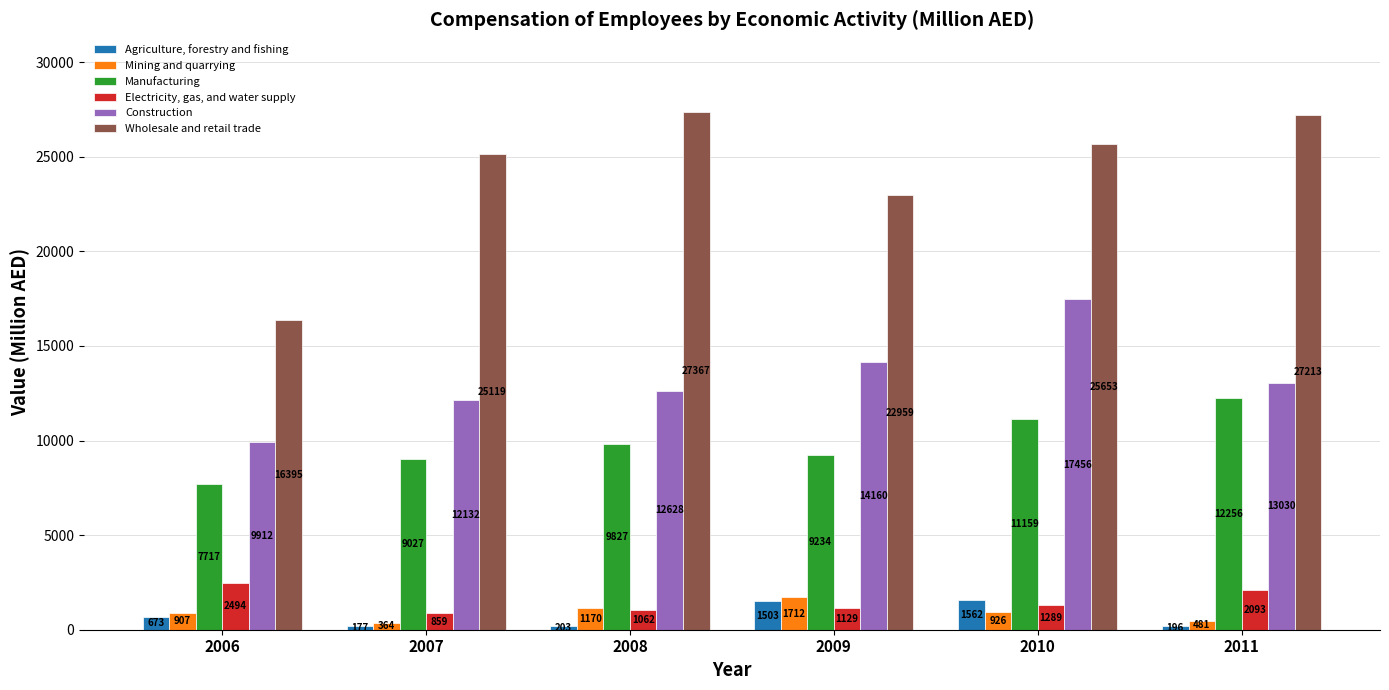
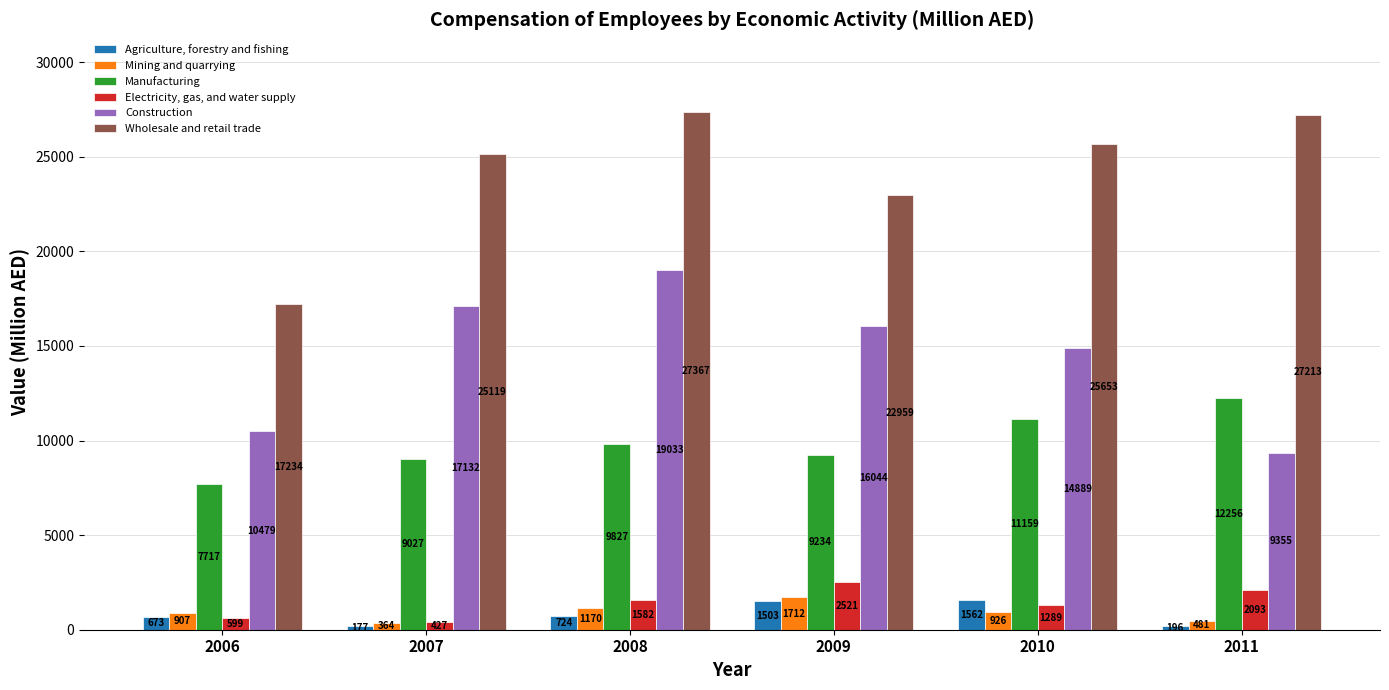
  {
    "Agriculture, forestry and fishing": {
      "2006": 673,
      "2007": 177,
-     "2008": 203,
+     "2008": 724,
      "2009": 1503,
      "2010": 1562,
      "2011": 196
    },
    "Mining and quarrying": {
      "2006": 907,
      "2007": 364,
      "2008": 1170,
      "2009": 1712,
      "2010": 926,
      "2011": 481
    },
    "Manufacturing": {
      "2006": 7717,
      "2007": 9027,
      "2008": 9827,
      "2009": 9234,
      "2010": 11159,
      "2011": 12256
    },
    "Electricity, gas, and water supply": {
-     "2006": 2494,
-     "2007": 859,
-     "2008": 1062,
-     "2009": 1129,
+     "2006": 599,
+     "2007": 427,
+     "2008": 1582,
+     "2009": 2521,
      "2010": 1289,
      "2011": 2093
    },
    "Construction": {
-     "2006": 9912,
-     "2007": 12132,
-     "2008": 12628,
-     "2009": 14160,
-     "2010": 17456,
-     "2011": 13030
+     "2006": 10479,
+     "2007": 17132,
+     "2008": 19033,
+     "2009": 16044,
+     "2010": 14889,
+     "2011": 9355
    },
    "Wholesale and retail trade": {
-     "2006": 16395,
+     "2006": 17234,
      "2007": 25119,
      "2008": 27367,
      "2009": 22959,
      "2010": 25653,
      "2011": 27213
    }
  }
